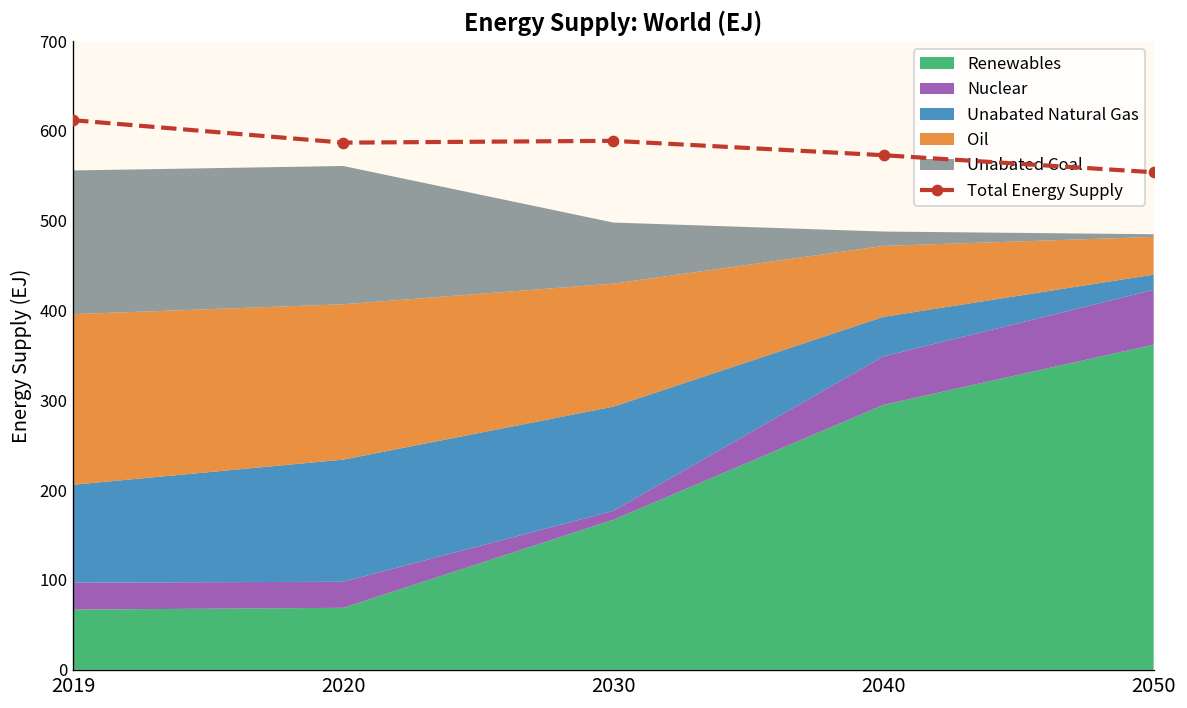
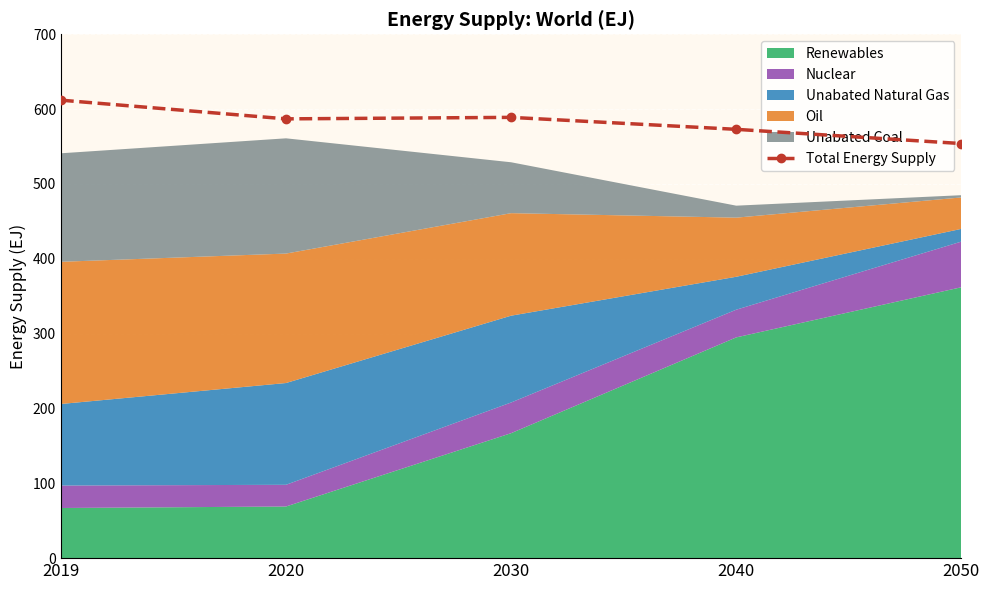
  {
    "Total Energy Supply": {
      "2019": 610,
      "2020": 590,
      "2030": 590,
      "2040": 570,
      "2050": 550
    },
    "Renewables": {
      "2019": 70,
      "2020": 70,
      "2030": 170,
      "2040": 300,
      "2050": 360
    },
    "Nuclear": {
      "2019": 30,
      "2020": 30,
-     "2030": 10,
-     "2040": 50,
+     "2030": 40,
+     "2040": 40,
      "2050": 60
    },
    "Unabated Natural Gas": {
      "2019": 110,
      "2020": 140,
      "2030": 120,
      "2040": 40,
      "2050": 20
    },
    "Oil": {
      "2019": 190,
      "2020": 170,
      "2030": 140,
      "2040": 80
    },
    "Unabated Coal": {
-     "2019": 160,
+     "2019": 150,
      "2020": 150,
      "2030": 70,
      "2040": 20
    }
  }
